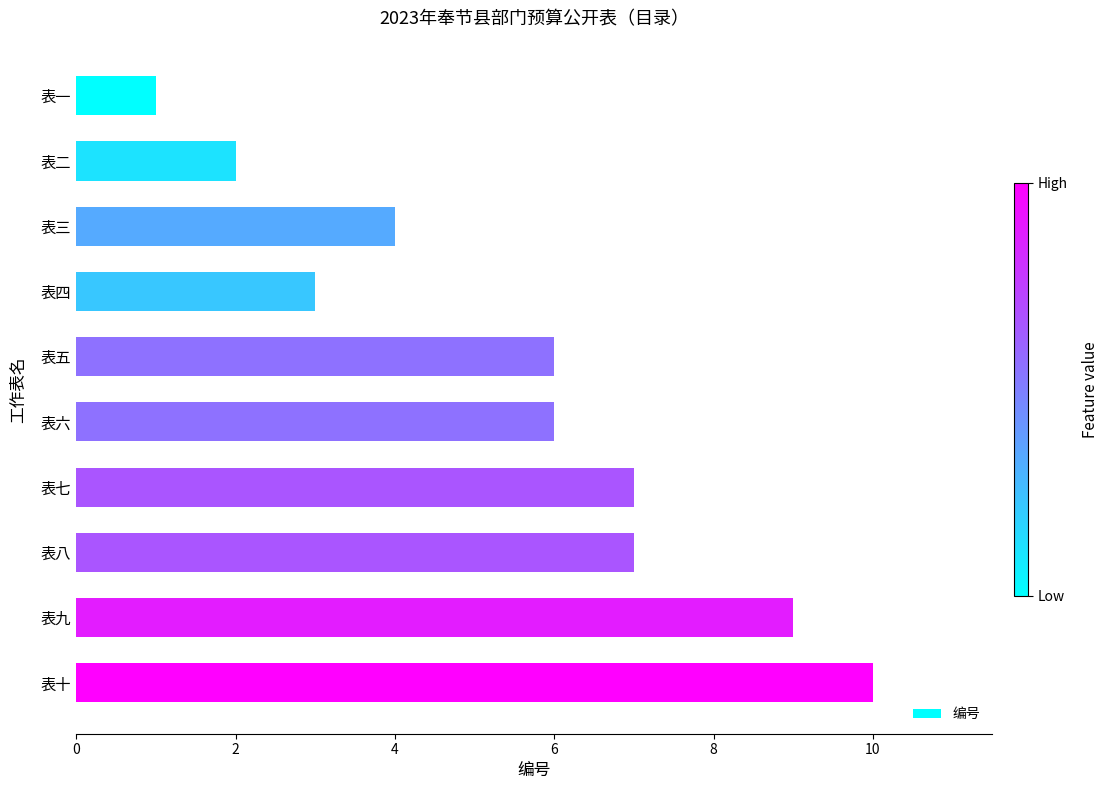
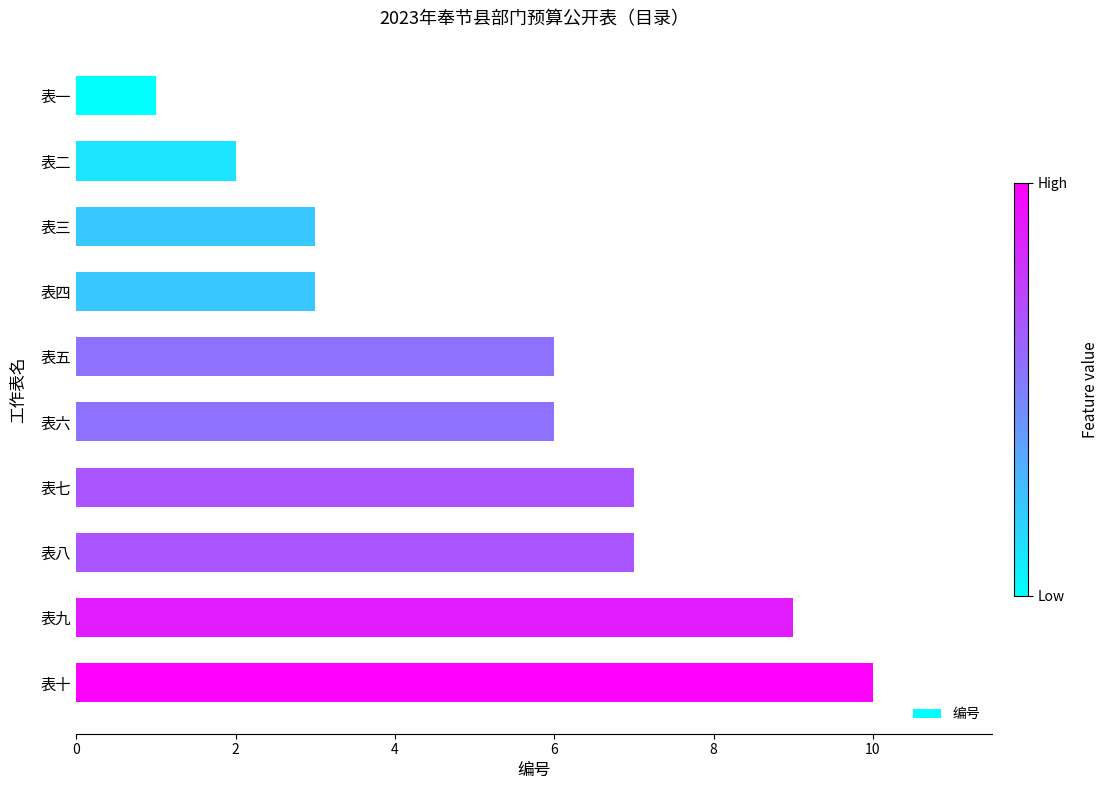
  {
    "表一": 1,
    "表二": 2,
-   "表三": 4,
+   "表三": 3,
    "表四": 3,
    "表五": 6,
    "表六": 6,
    "表七": 7,
    "表八": 7,
    "表九": 9,
    "表十": 10
  }
